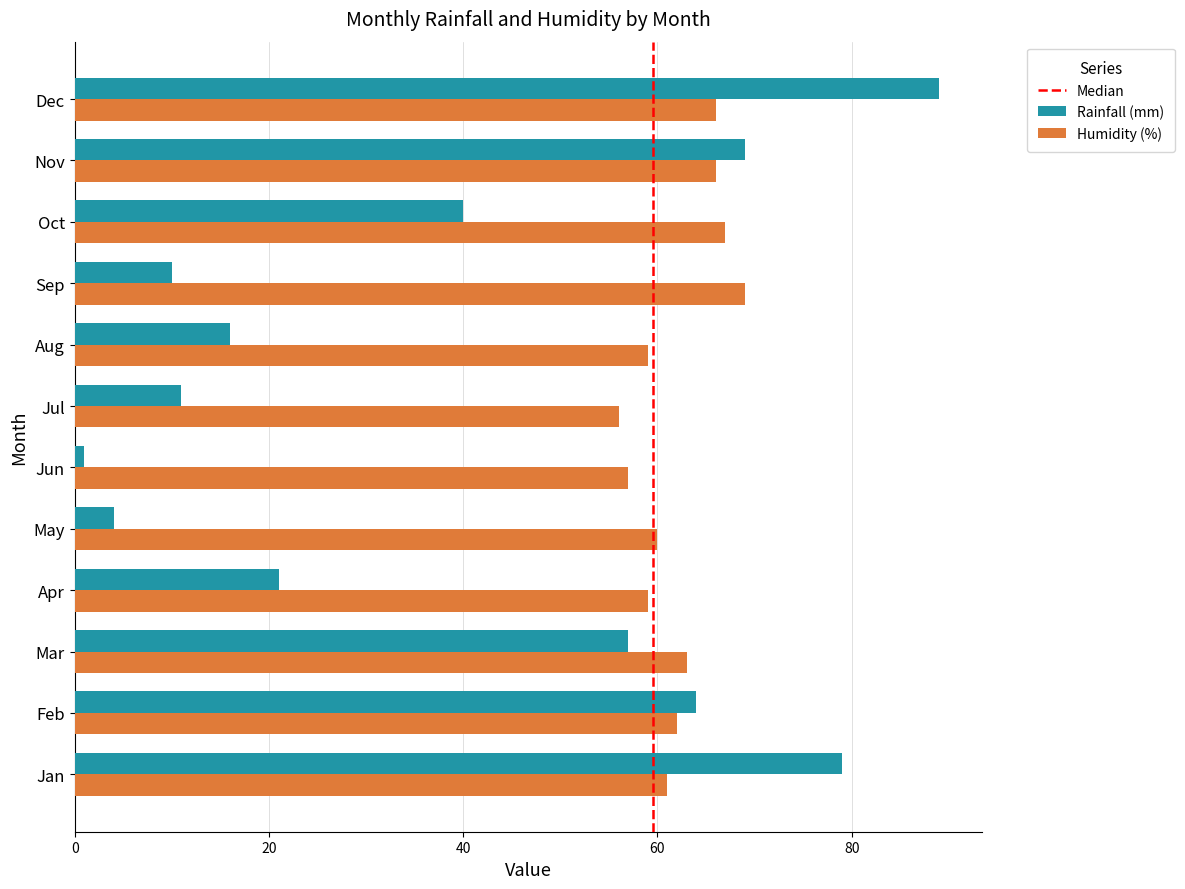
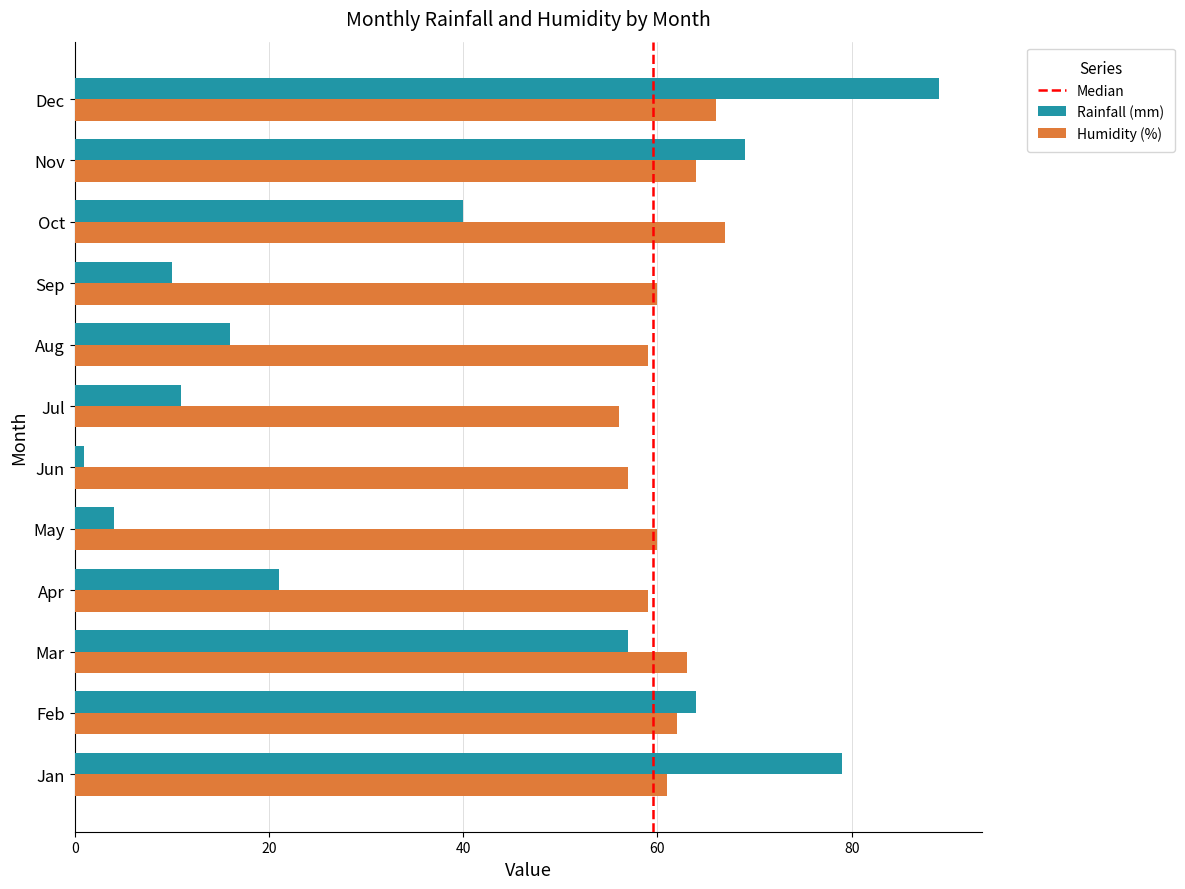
  {
    "Rainfall (mm)": {
      "Dec": 89,
      "Nov": 69,
      "Oct": 40,
      "Sep": 10,
      "Aug": 16,
      "Jul": 11,
      "Jun": 1,
      "May": 4,
      "Apr": 21,
      "Mar": 57,
      "Feb": 64,
      "Jan": 79
    },
    "Humidity (%)": {
      "Dec": 66,
-     "Nov": 66,
+     "Nov": 64,
      "Oct": 67,
-     "Sep": 69,
+     "Sep": 60,
      "Aug": 59,
      "Jul": 56,
      "Jun": 57,
      "May": 60,
      "Apr": 59,
      "Mar": 63,
      "Feb": 62,
      "Jan": 61
    }
  }
